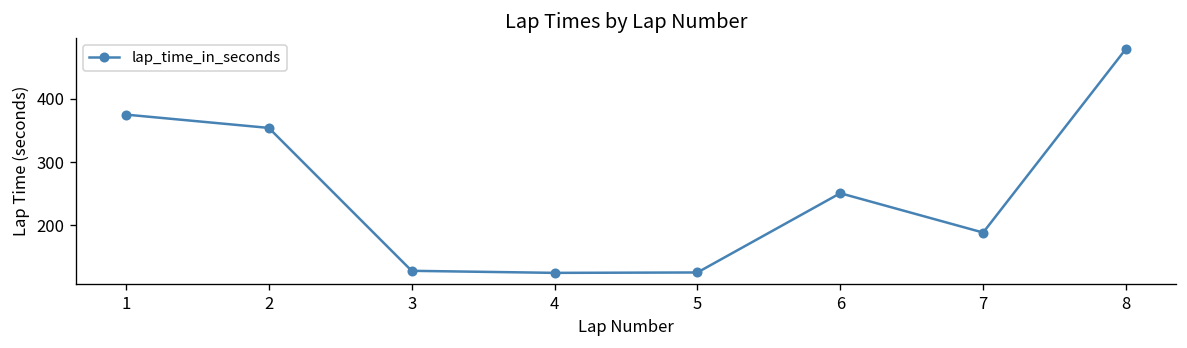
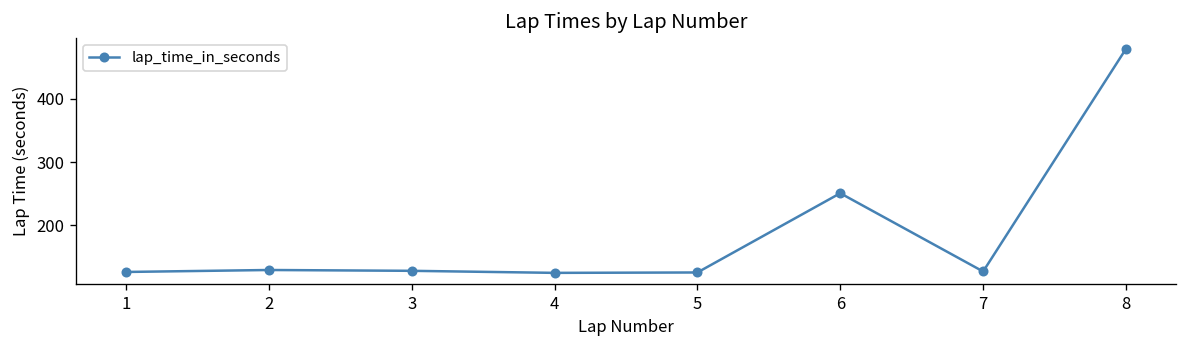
  {
-   "1": 380,
-   "2": 350,
+   "1": 130,
+   "2": 130,
    "3": 130,
    "4": 130,
    "5": 130,
    "6": 250,
-   "7": 190,
+   "7": 130,
    "8": 480
  }
